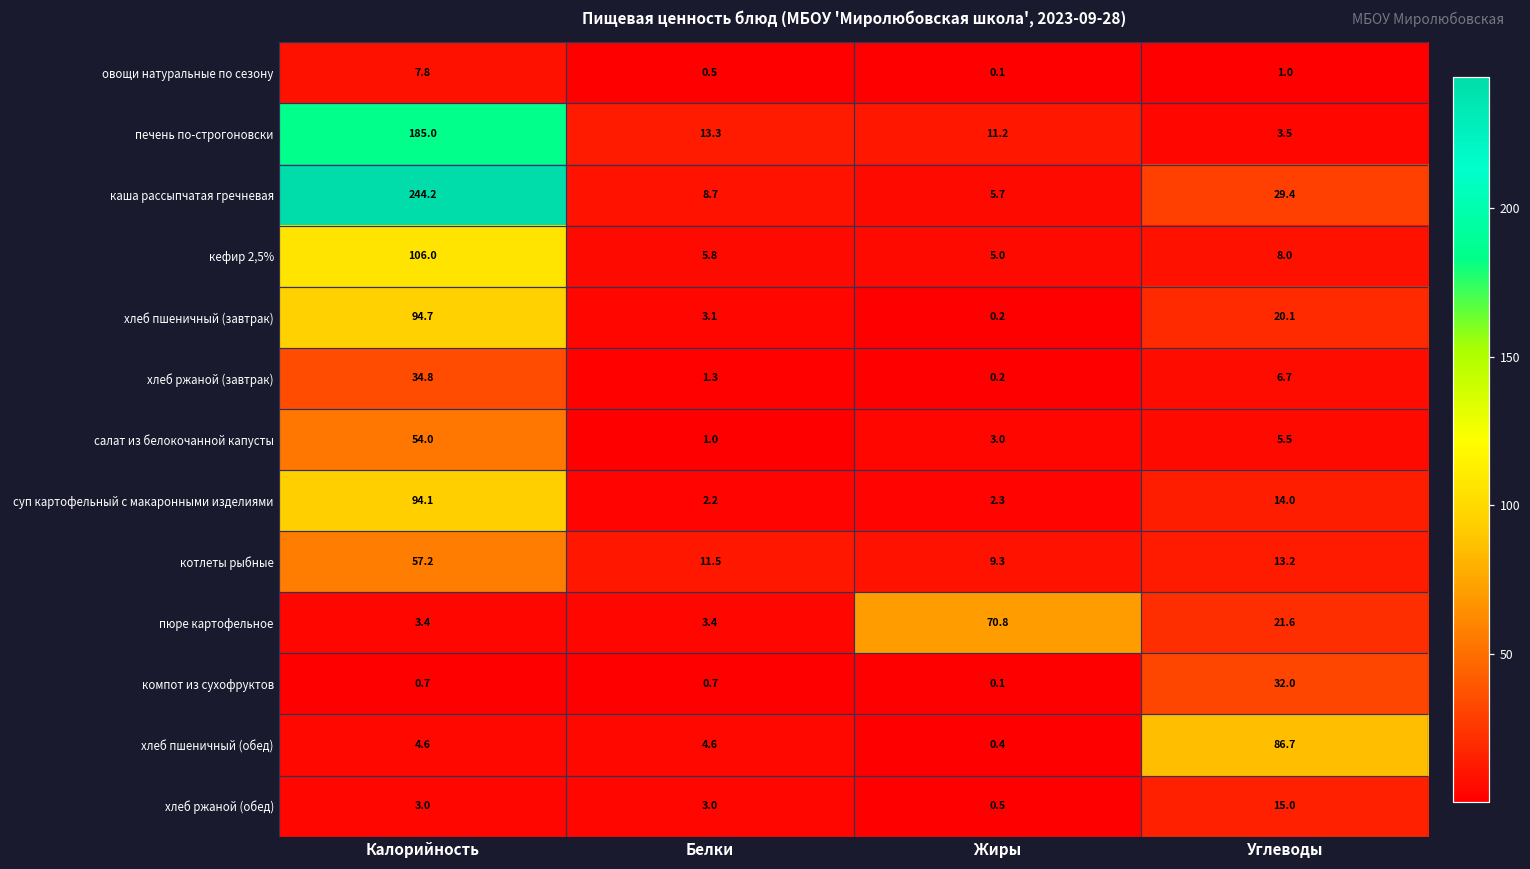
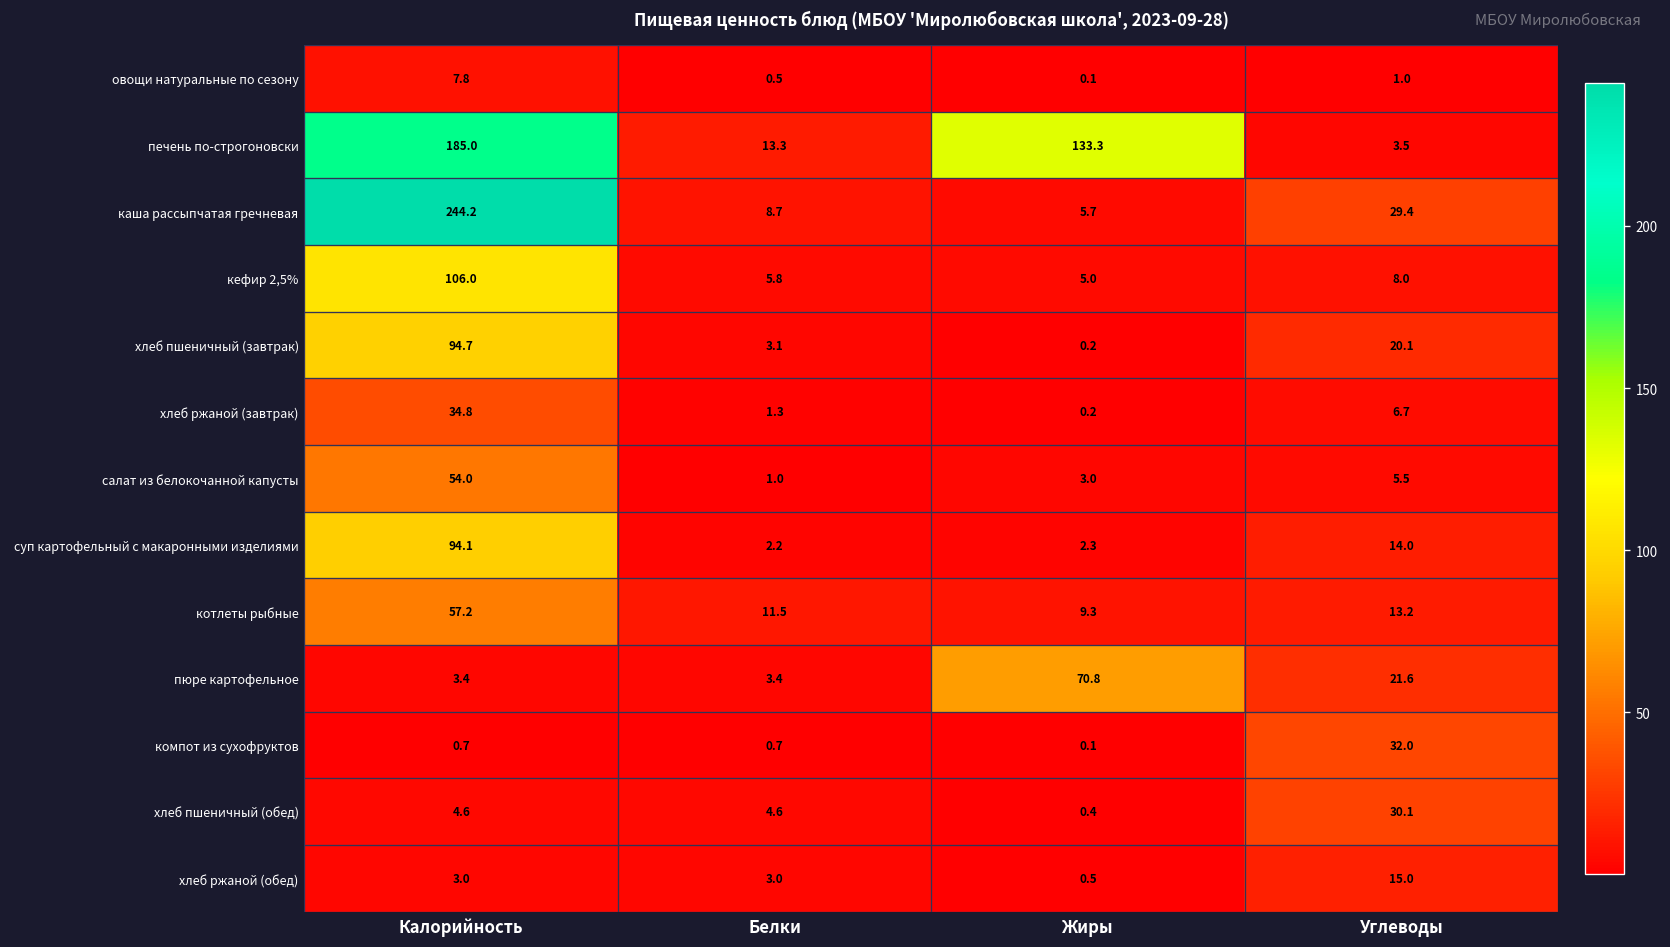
  {
    "овощи натуральные по сезону": {
      "Калорийность": 7.8,
      "Белки": 0.5,
      "Жиры": 0.1,
      "Углеводы": 1.0
    },
    "печень по-строгоновски": {
      "Калорийность": 185.0,
      "Белки": 13.3,
-     "Жиры": 11.2,
+     "Жиры": 133.3,
      "Углеводы": 3.5
    },
    "каша рассыпчатая гречневая": {
      "Калорийность": 244.2,
      "Белки": 8.7,
      "Жиры": 5.7,
      "Углеводы": 29.4
    },
    "кефир 2,5%": {
      "Калорийность": 106.0,
      "Белки": 5.8,
      "Жиры": 5.0,
      "Углеводы": 8.0
    },
    "хлеб пшеничный (завтрак)": {
      "Калорийность": 94.7,
      "Белки": 3.1,
      "Жиры": 0.2,
      "Углеводы": 20.1
    },
    "хлеб ржаной (завтрак)": {
      "Калорийность": 34.8,
      "Белки": 1.3,
      "Жиры": 0.2,
      "Углеводы": 6.7
    },
    "салат из белокочанной капусты": {
      "Калорийность": 54.0,
      "Белки": 1.0,
      "Жиры": 3.0,
      "Углеводы": 5.5
    },
    "суп картофельный с макаронными изделиями": {
      "Калорийность": 94.1,
      "Белки": 2.2,
      "Жиры": 2.3,
      "Углеводы": 14.0
    },
    "котлеты рыбные": {
      "Калорийность": 57.2,
      "Белки": 11.5,
      "Жиры": 9.3,
      "Углеводы": 13.2
    },
    "пюре картофельное": {
      "Калорийность": 3.4,
      "Белки": 3.4,
      "Жиры": 70.8,
      "Углеводы": 21.6
    },
    "компот из сухофруктов": {
      "Калорийность": 0.7,
      "Белки": 0.7,
      "Жиры": 0.1,
      "Углеводы": 32.0
    },
    "хлеб пшеничный (обед)": {
      "Калорийность": 4.6,
      "Белки": 4.6,
      "Жиры": 0.4,
-     "Углеводы": 86.7
+     "Углеводы": 30.1
    },
    "хлеб ржаной (обед)": {
      "Калорийность": 3.0,
      "Белки": 3.0,
      "Жиры": 0.5,
      "Углеводы": 15.0
    }
  }
